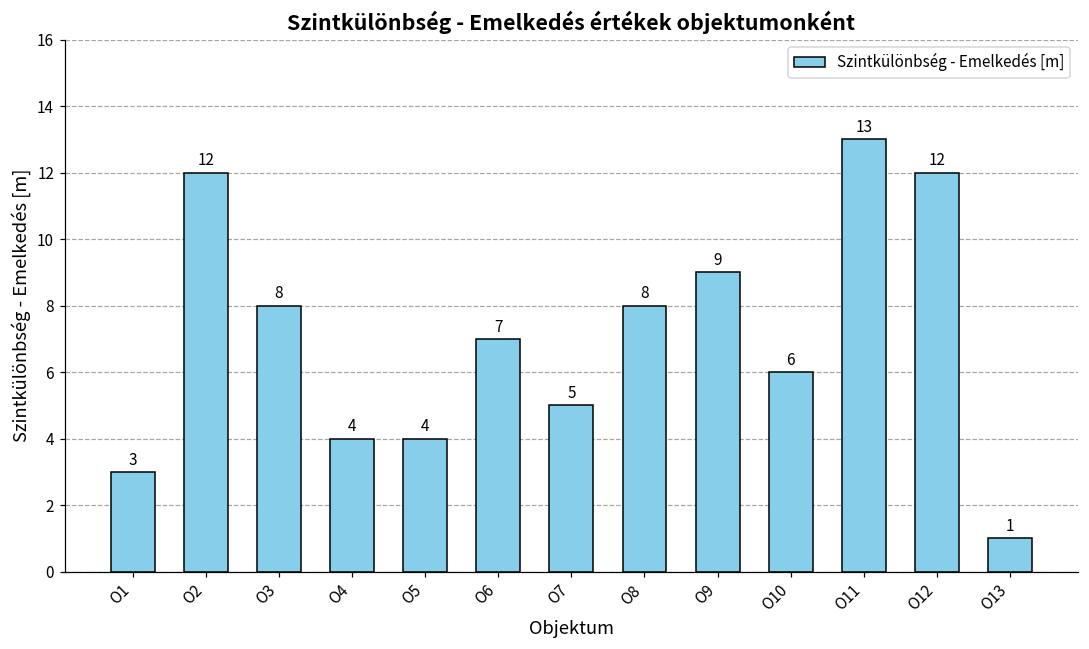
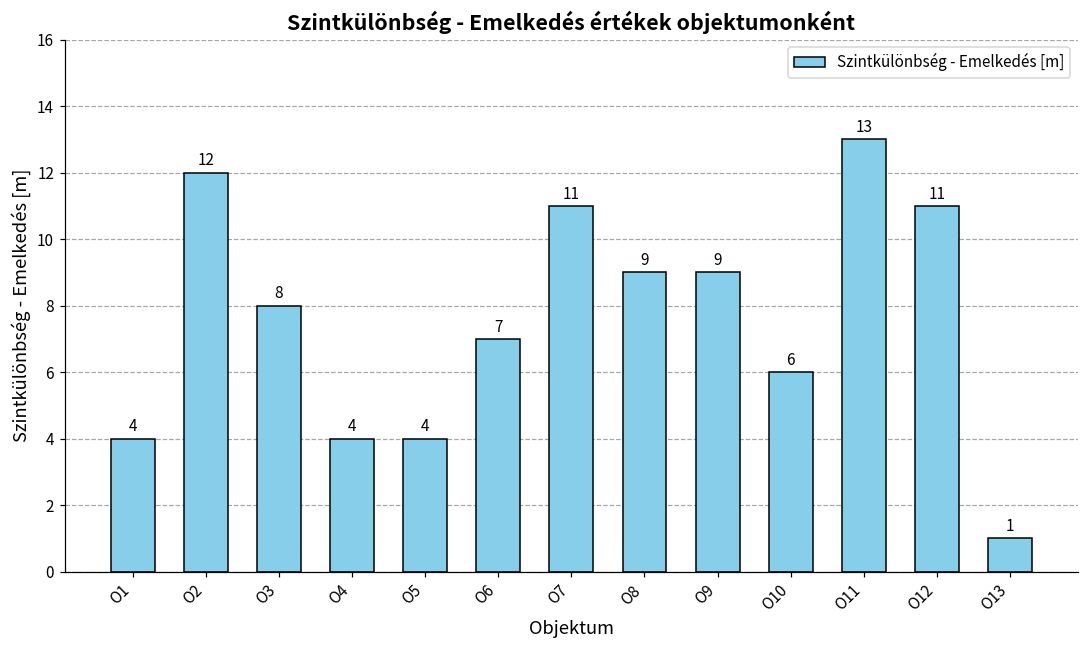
  {
-   "O1": 3,
+   "O1": 4,
    "O2": 12,
    "O3": 8,
    "O4": 4,
    "O5": 4,
    "O6": 7,
-   "O7": 5,
-   "O8": 8,
+   "O7": 11,
+   "O8": 9,
    "O9": 9,
    "O10": 6,
    "O11": 13,
-   "O12": 12,
+   "O12": 11,
    "O13": 1
  }
